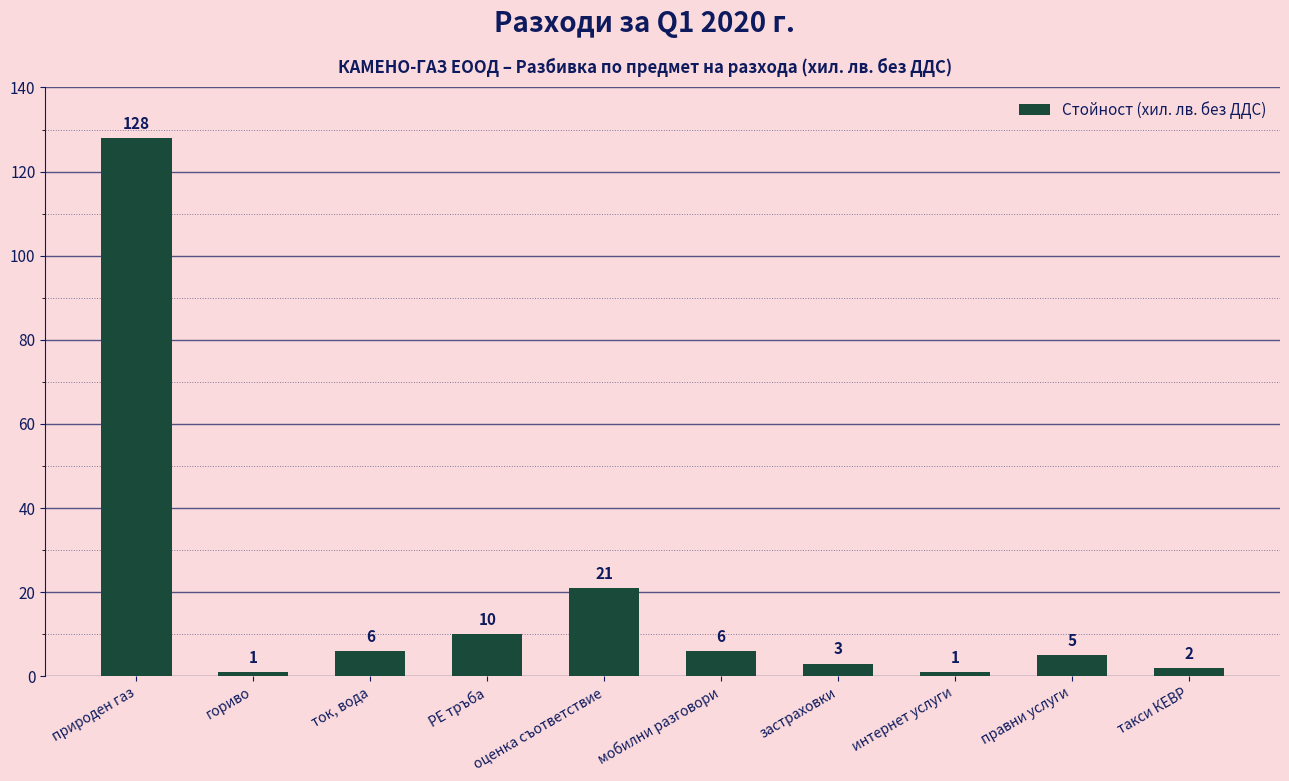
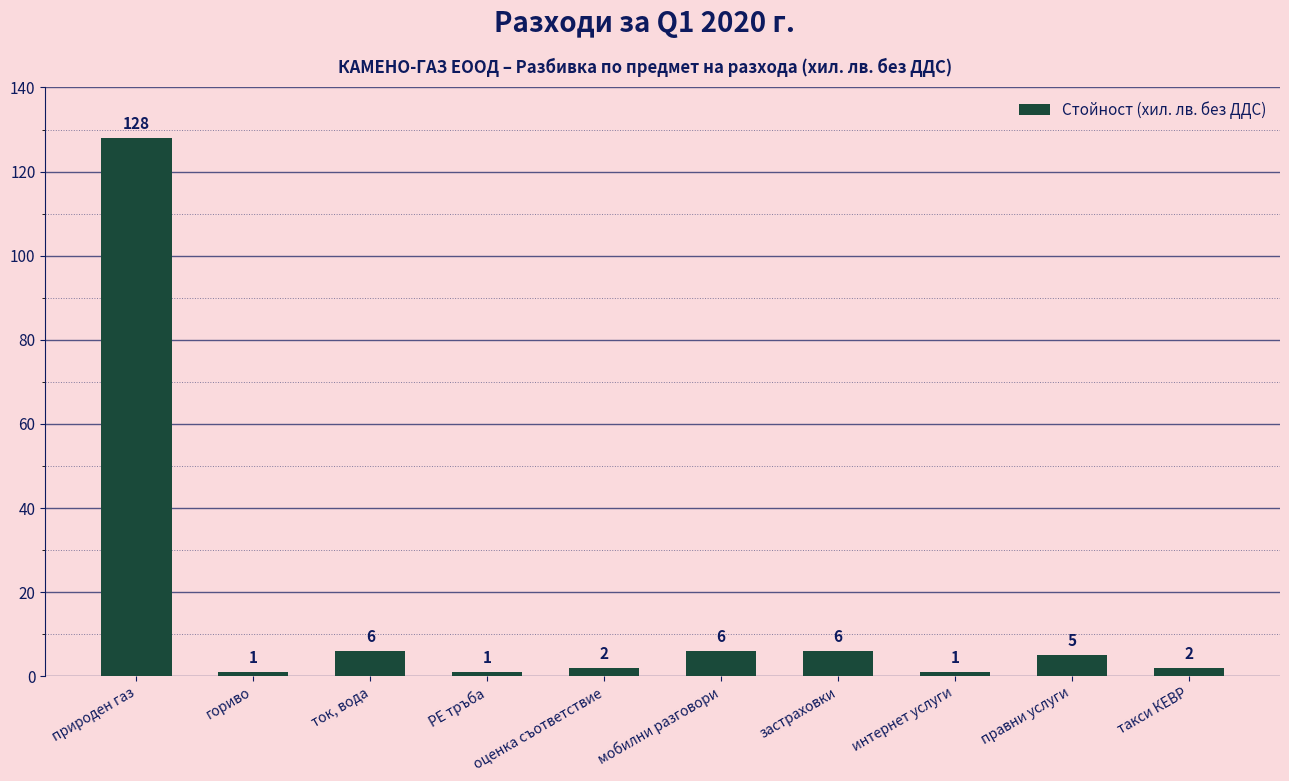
  {
    "природен газ": 128,
    "гориво": 1,
    "ток, вода": 6,
-   "РЕ тръба": 10,
-   "оценка съответствие": 21,
+   "РЕ тръба": 1,
+   "оценка съответствие": 2,
    "мобилни разговори": 6,
-   "застраховки": 3,
+   "застраховки": 6,
    "интернет услуги": 1,
    "правни услуги": 5,
    "такси КЕВР": 2
  }
